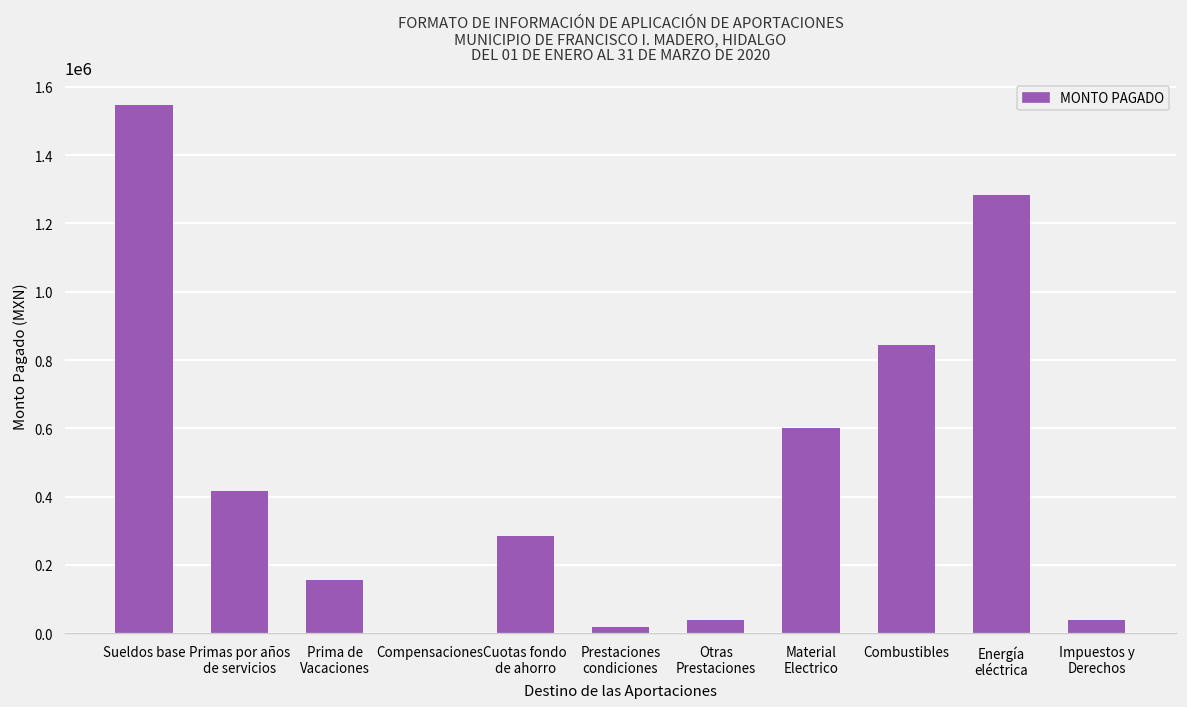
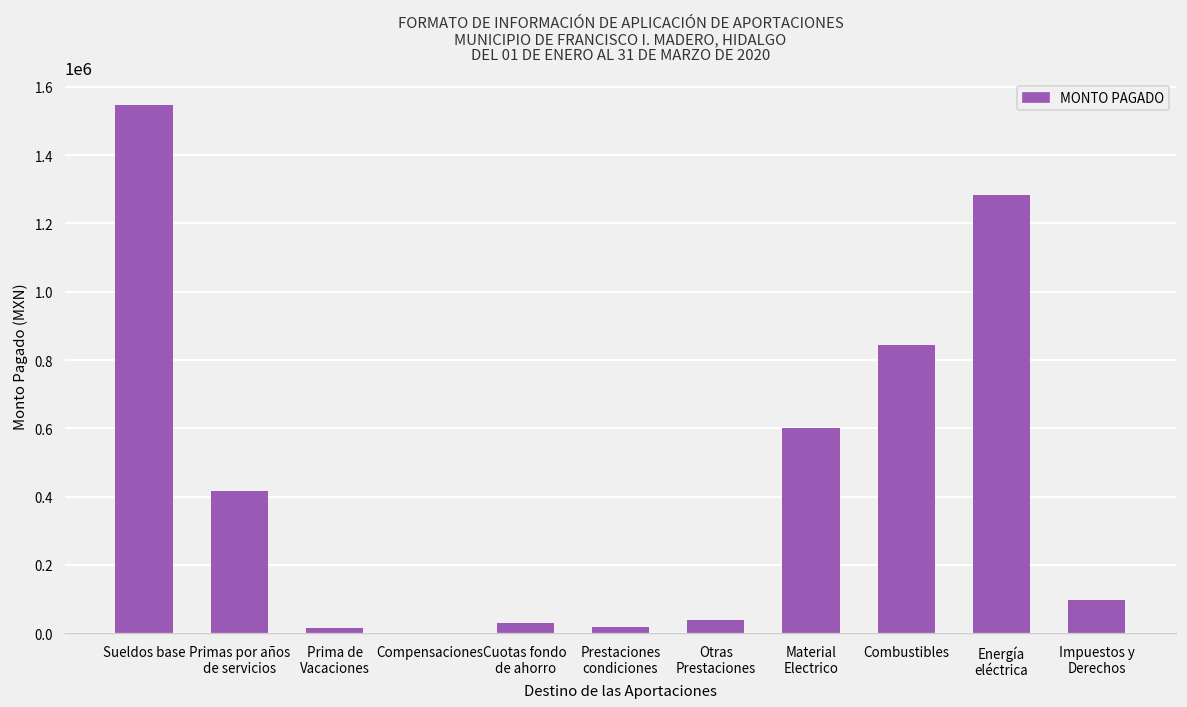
  {
    "Sueldos base": 1550000,
    "Primas por años de servicios": 420000,
-   "Prima de Vacaciones": 160000,
-   "Cuotas fondo de ahorro": 290000,
+   "Prima de Vacaciones": 20000,
+   "Cuotas fondo de ahorro": 30000,
    "Prestaciones condiciones": 20000,
    "Otras Prestaciones": 40000,
    "Material Electrico": 600000,
    "Combustibles": 840000,
    "Energía eléctrica": 1280000,
-   "Impuestos y Derechos": 40000
+   "Impuestos y Derechos": 100000
  }
